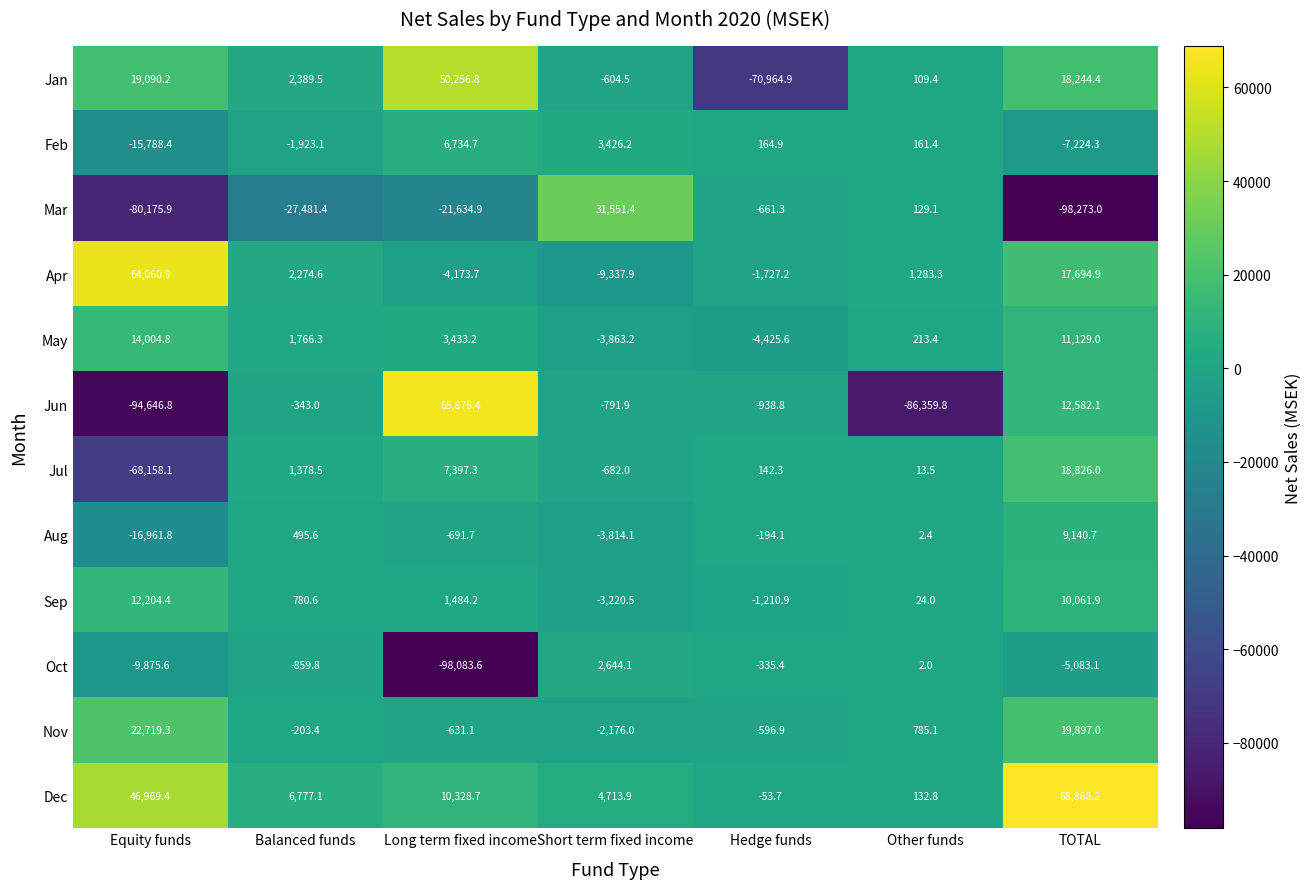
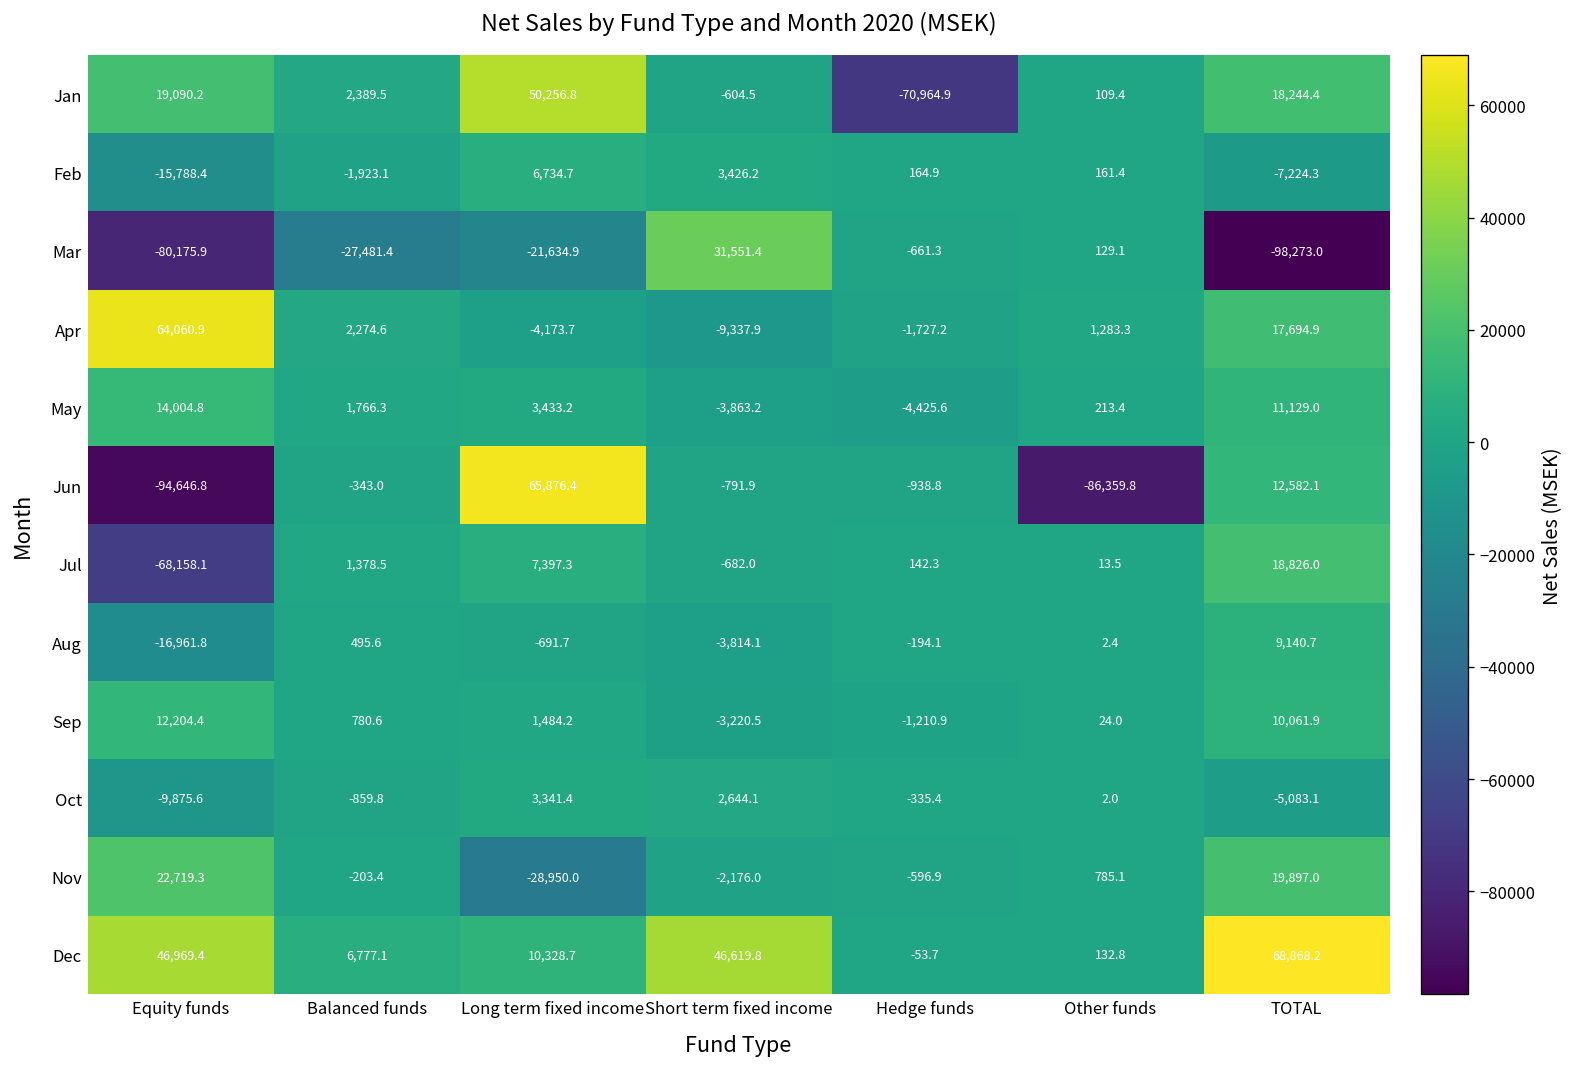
  {
    "Jan": {
      "Equity funds": "19,090.2",
      "Balanced funds": "2,389.5",
      "Long term fixed income": "50,256.8",
      "Short term fixed income": "-604.5",
      "Hedge funds": "-70,964.9",
      "Other funds": "109.4",
      "TOTAL": "18,244.4"
    },
    "Feb": {
      "Equity funds": "-15,788.4",
      "Balanced funds": "-1,923.1",
      "Long term fixed income": "6,734.7",
      "Short term fixed income": "3,426.2",
      "Hedge funds": "164.9",
      "Other funds": "161.4",
      "TOTAL": "-7,224.3"
    },
    "Mar": {
      "Equity funds": "-80,175.9",
      "Balanced funds": "-27,481.4",
      "Long term fixed income": "-21,634.9",
      "Short term fixed income": "31,551.4",
      "Hedge funds": "-661.3",
      "Other funds": "129.1",
      "TOTAL": "-98,273.0"
    },
    "Apr": {
      "Equity funds": "64,060.9",
      "Balanced funds": "2,274.6",
      "Long term fixed income": "-4,173.7",
      "Short term fixed income": "-9,337.9",
      "Hedge funds": "-1,727.2",
      "Other funds": "1,283.3",
      "TOTAL": "17,694.9"
    },
    "May": {
      "Equity funds": "14,004.8",
      "Balanced funds": "1,766.3",
      "Long term fixed income": "3,433.2",
      "Short term fixed income": "-3,863.2",
      "Hedge funds": "-4,425.6",
      "Other funds": "213.4",
      "TOTAL": "11,129.0"
    },
    "Jun": {
      "Equity funds": "-94,646.8",
      "Balanced funds": "-343.0",
      "Long term fixed income": "65,876.4",
      "Short term fixed income": "-791.9",
      "Hedge funds": "-938.8",
      "Other funds": "-86,359.8",
      "TOTAL": "12,582.1"
    },
    "Jul": {
      "Equity funds": "-68,158.1",
      "Balanced funds": "1,378.5",
      "Long term fixed income": "7,397.3",
      "Short term fixed income": "-682.0",
      "Hedge funds": "142.3",
      "Other funds": "13.5",
      "TOTAL": "18,826.0"
    },
    "Aug": {
      "Equity funds": "-16,961.8",
      "Balanced funds": "495.6",
      "Long term fixed income": "-691.7",
      "Short term fixed income": "-3,814.1",
      "Hedge funds": "-194.1",
      "Other funds": "2.4",
      "TOTAL": "9,140.7"
    },
    "Sep": {
      "Equity funds": "12,204.4",
      "Balanced funds": "780.6",
      "Long term fixed income": "1,484.2",
      "Short term fixed income": "-3,220.5",
      "Hedge funds": "-1,210.9",
      "Other funds": "24.0",
      "TOTAL": "10,061.9"
    },
    "Oct": {
      "Equity funds": "-9,875.6",
      "Balanced funds": "-859.8",
-     "Long term fixed income": "-98,083.6",
+     "Long term fixed income": "3,341.4",
      "Short term fixed income": "2,644.1",
      "Hedge funds": "-335.4",
      "Other funds": "2.0",
      "TOTAL": "-5,083.1"
    },
    "Nov": {
      "Equity funds": "22,719.3",
      "Balanced funds": "-203.4",
-     "Long term fixed income": "-631.1",
+     "Long term fixed income": "-28,950.0",
      "Short term fixed income": "-2,176.0",
      "Hedge funds": "-596.9",
      "Other funds": "785.1",
      "TOTAL": "19,897.0"
    },
    "Dec": {
      "Equity funds": "46,969.4",
      "Balanced funds": "6,777.1",
      "Long term fixed income": "10,328.7",
-     "Short term fixed income": "4,713.9",
+     "Short term fixed income": "46,619.8",
      "Hedge funds": "-53.7",
      "Other funds": "132.8",
      "TOTAL": "68,868.2"
    }
  }
